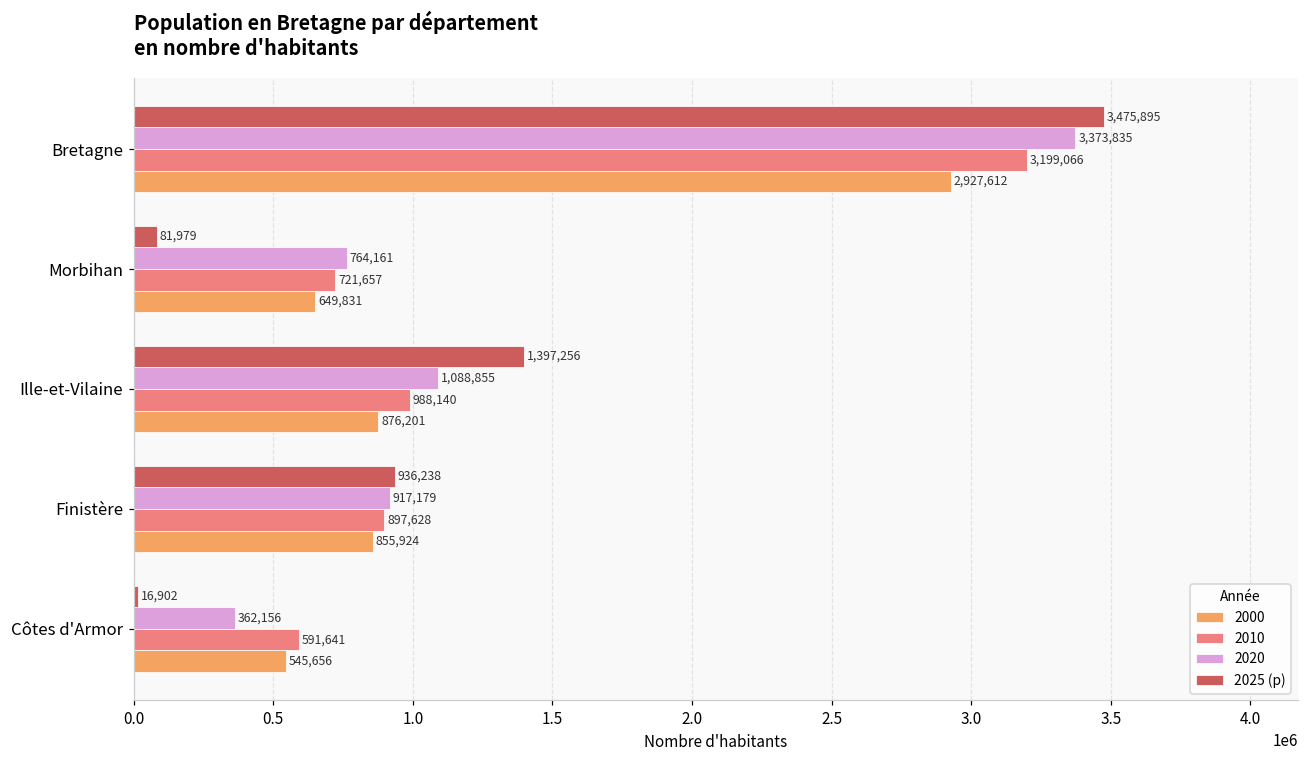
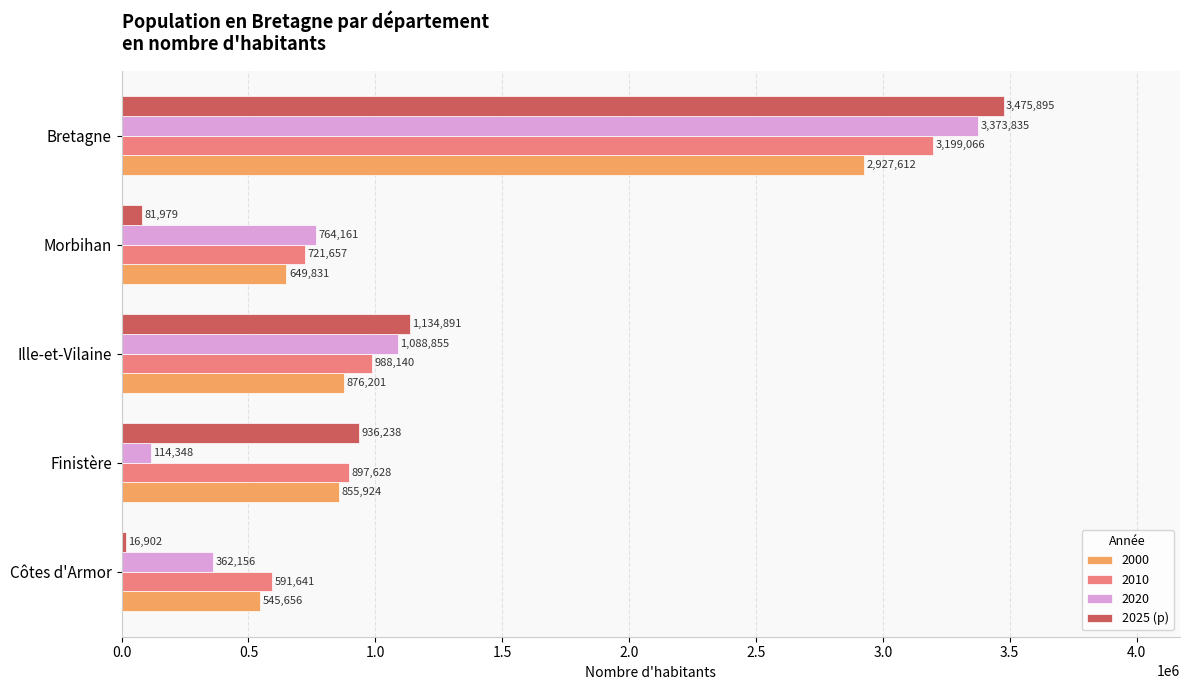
  {
    "2020": {
      "Bretagne": "3,373,835",
      "Morbihan": "764,161",
      "Ille-et-Vilaine": "1,088,855",
-     "Finistère": "917,179",
+     "Finistère": "114,348",
      "Côtes d'Armor": "362,156"
    },
    "2025 (p)": {
      "Bretagne": "3,475,895",
      "Morbihan": "81,979",
-     "Ille-et-Vilaine": "1,397,256",
+     "Ille-et-Vilaine": "1,134,891",
      "Finistère": "936,238",
      "Côtes d'Armor": "16,902"
    }
  }
